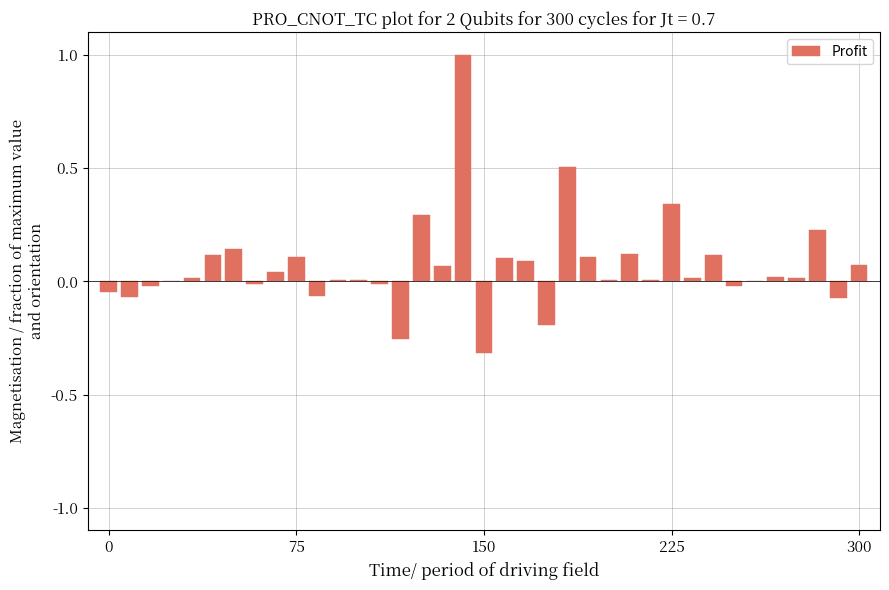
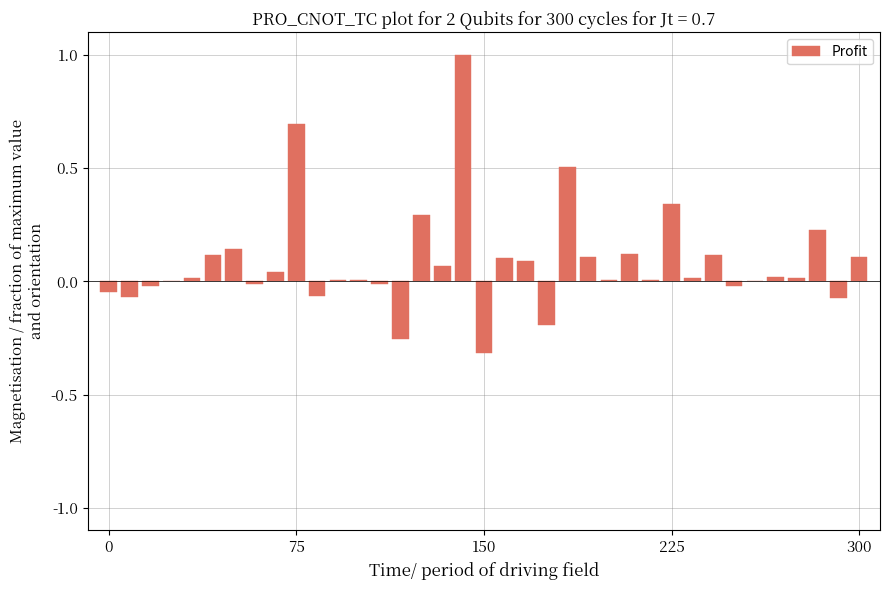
  {
    "0": -0.05,
-   "75": 0.11,
+   "75": 0.70,
    "150": -0.32,
    "225": 0.34,
-   "300": 0.07
+   "300": 0.11
  }
